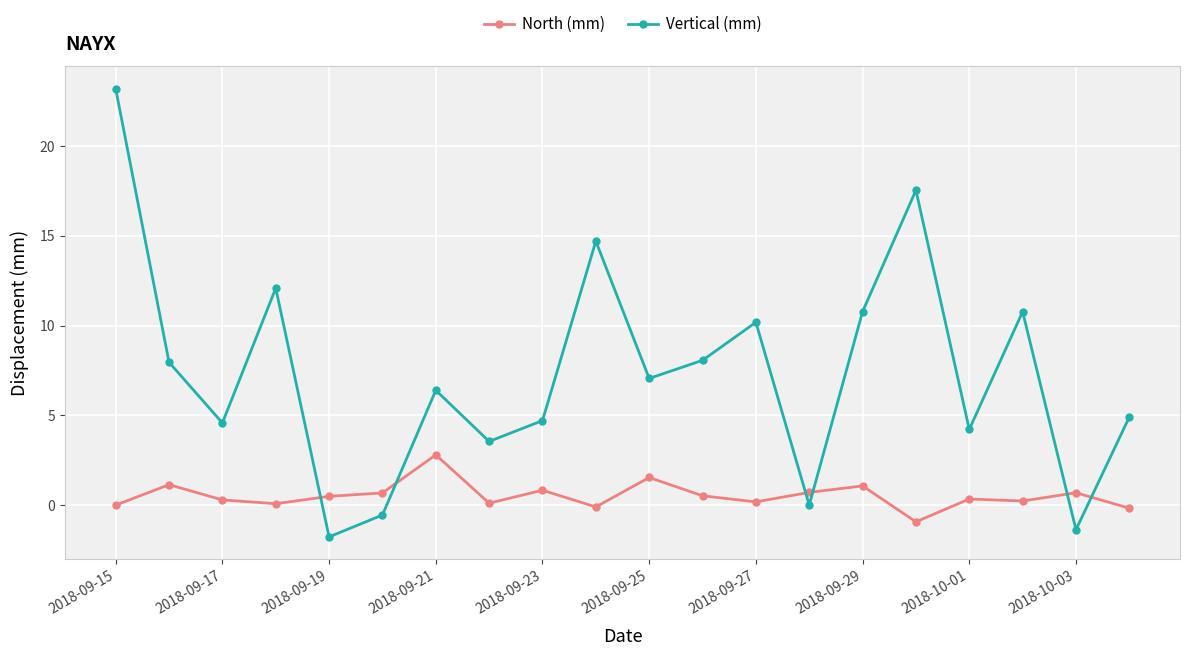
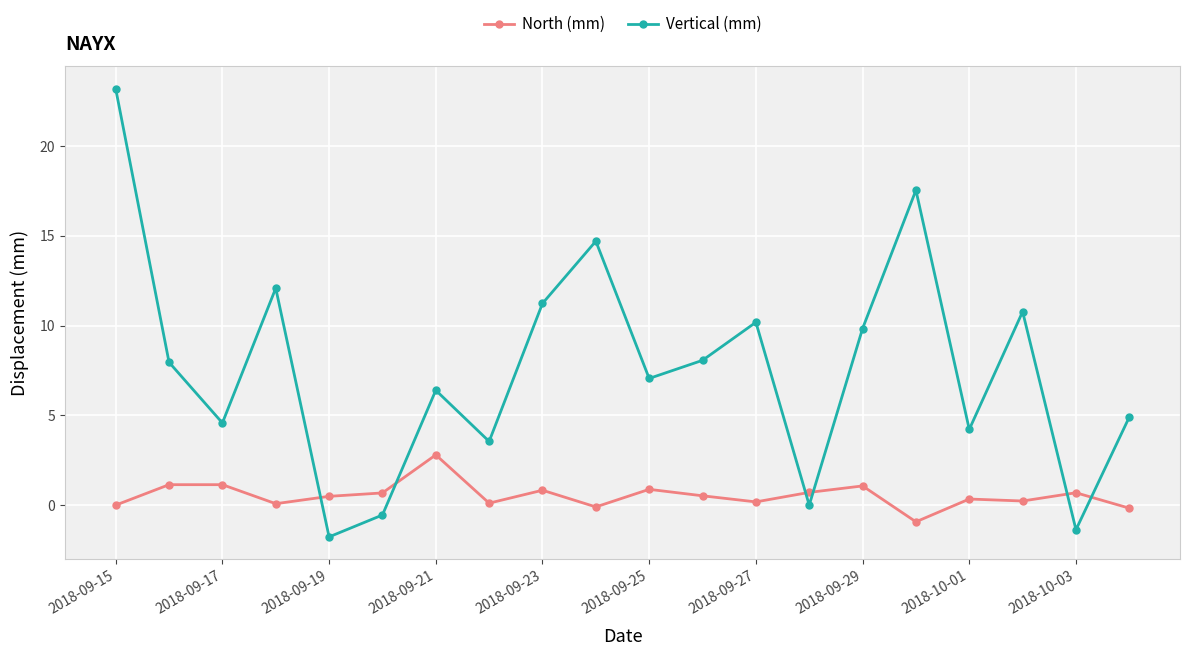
  {
    "North (mm)": {
      "2018-09-15": 0.0,
-     "2018-09-17": 0.3,
+     "2018-09-17": 1.1,
      "2018-09-19": 0.5,
      "2018-09-21": 2.8,
      "2018-09-23": 0.8,
-     "2018-09-25": 1.5,
+     "2018-09-25": 0.9,
      "2018-09-27": 0.2,
      "2018-09-29": 1.1,
      "2018-10-01": 0.3,
      "2018-10-03": 0.7
    },
    "Vertical (mm)": {
      "2018-09-15": 23.2,
      "2018-09-17": 4.6,
      "2018-09-19": -1.8,
      "2018-09-21": 6.4,
-     "2018-09-23": 4.7,
+     "2018-09-23": 11.2,
      "2018-09-25": 7.1,
      "2018-09-27": 10.2,
-     "2018-09-29": 10.8,
+     "2018-09-29": 9.8,
      "2018-10-01": 4.2,
      "2018-10-03": -1.4
    }
  }
